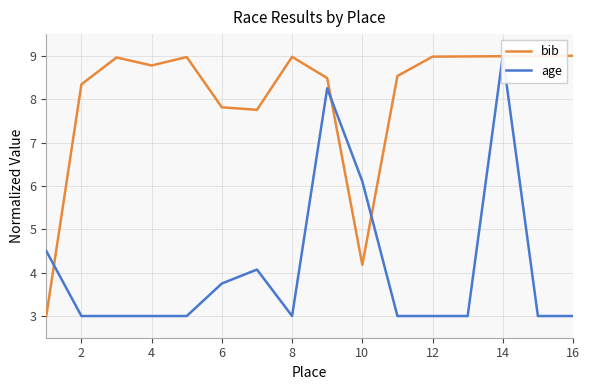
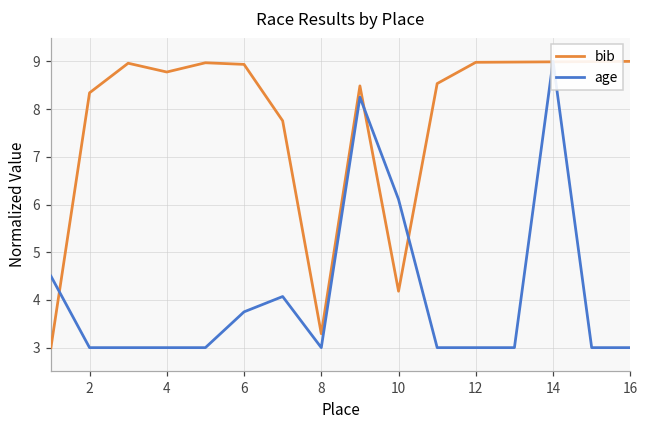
  {
    "bib": {
      "2": 8.3,
      "4": 8.8,
-     "6": 7.8,
-     "8": 9.0,
+     "6": 8.9,
+     "8": 3.3,
      "10": 4.2,
      "12": 9.0,
      "16": 9.0
    },
    "age": {
      "2": 3.0,
      "4": 3.0,
      "6": 3.8,
      "8": 3.0,
      "10": 6.1,
      "12": 3.0,
      "16": 3.0
    }
  }
